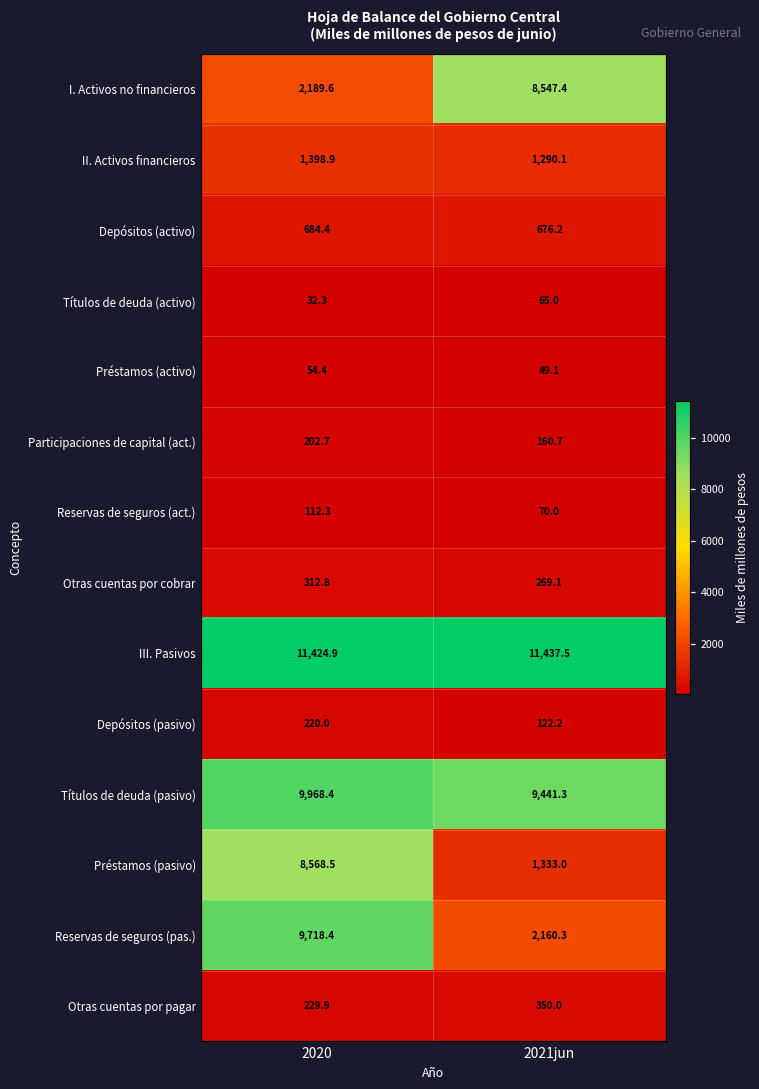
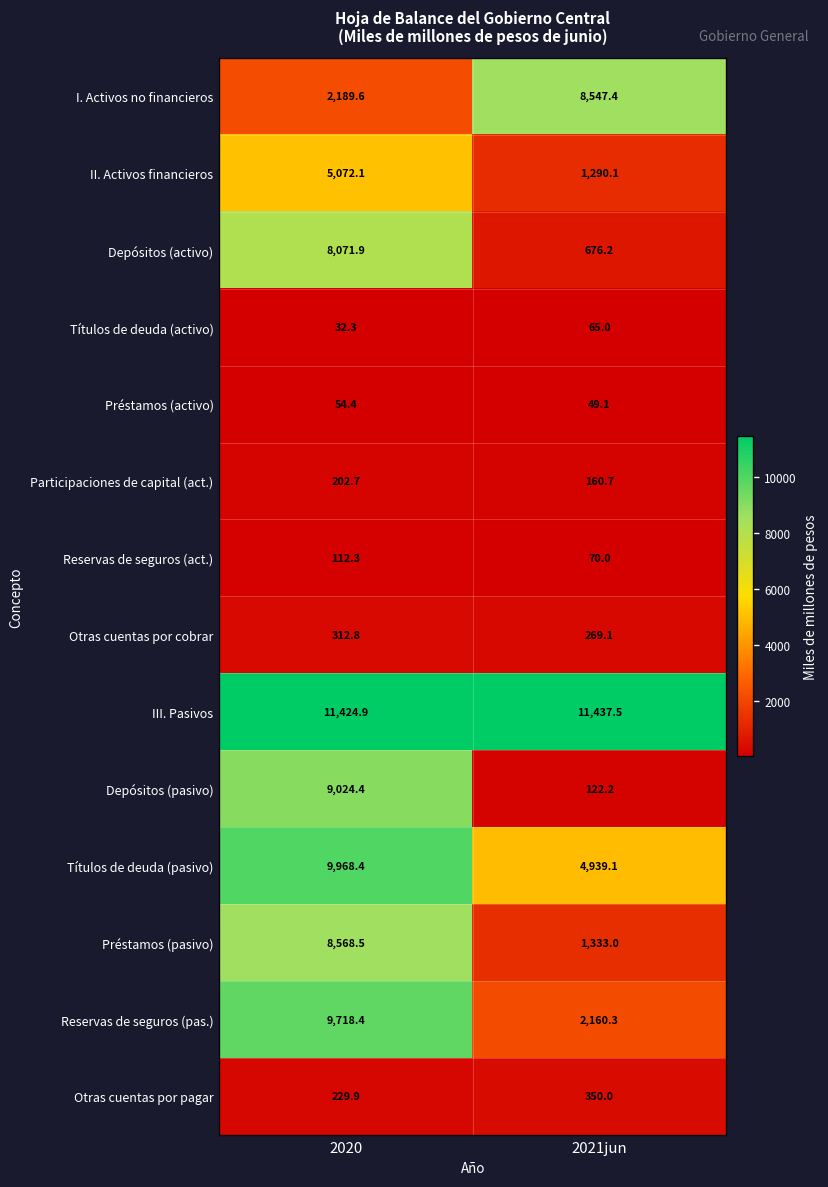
  {
    "I. Activos no financieros": {
      "2020": "2,189.6",
      "2021jun": "8,547.4"
    },
    "II. Activos financieros": {
-     "2020": "1,398.9",
+     "2020": "5,072.1",
      "2021jun": "1,290.1"
    },
    "Depósitos (activo)": {
-     "2020": "684.4",
+     "2020": "8,071.9",
      "2021jun": "676.2"
    },
    "Títulos de deuda (activo)": {
      "2020": "32.3",
      "2021jun": "65.0"
    },
    "Préstamos (activo)": {
      "2020": "54.4",
      "2021jun": "49.1"
    },
    "Participaciones de capital (act.)": {
      "2020": "202.7",
      "2021jun": "160.7"
    },
    "Reservas de seguros (act.)": {
      "2020": "112.3",
      "2021jun": "70.0"
    },
    "Otras cuentas por cobrar": {
      "2020": "312.8",
      "2021jun": "269.1"
    },
    "III. Pasivos": {
      "2020": "11,424.9",
      "2021jun": "11,437.5"
    },
    "Depósitos (pasivo)": {
-     "2020": "220.0",
+     "2020": "9,024.4",
      "2021jun": "122.2"
    },
    "Títulos de deuda (pasivo)": {
      "2020": "9,968.4",
-     "2021jun": "9,441.3"
+     "2021jun": "4,939.1"
    },
    "Préstamos (pasivo)": {
      "2020": "8,568.5",
      "2021jun": "1,333.0"
    },
    "Reservas de seguros (pas.)": {
      "2020": "9,718.4",
      "2021jun": "2,160.3"
    },
    "Otras cuentas por pagar": {
      "2020": "229.9",
      "2021jun": "350.0"
    }
  }
